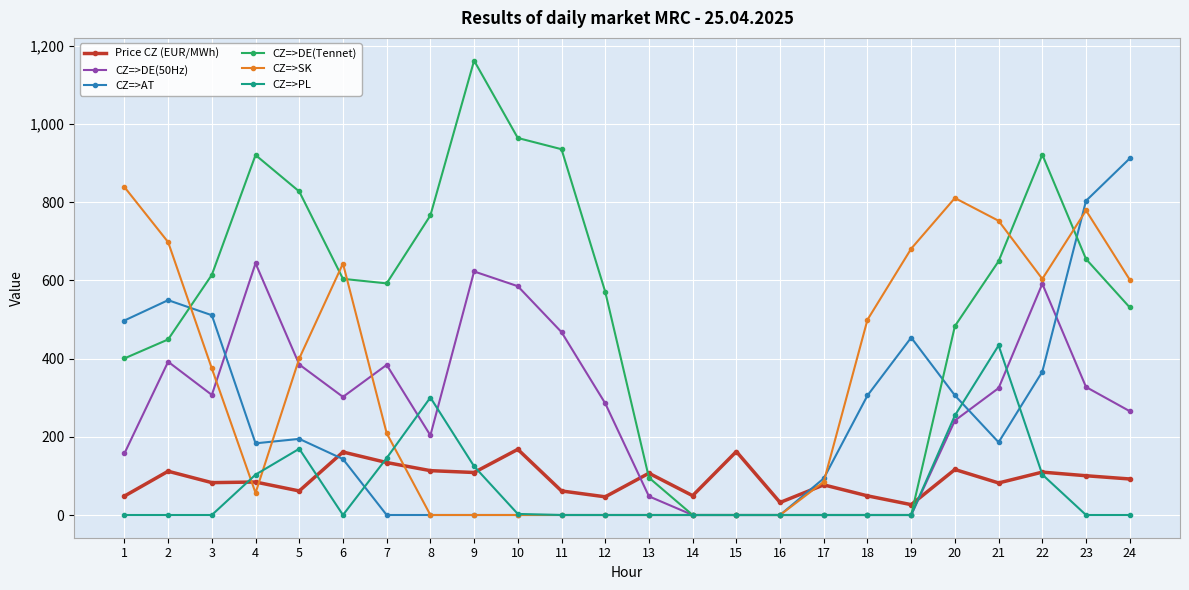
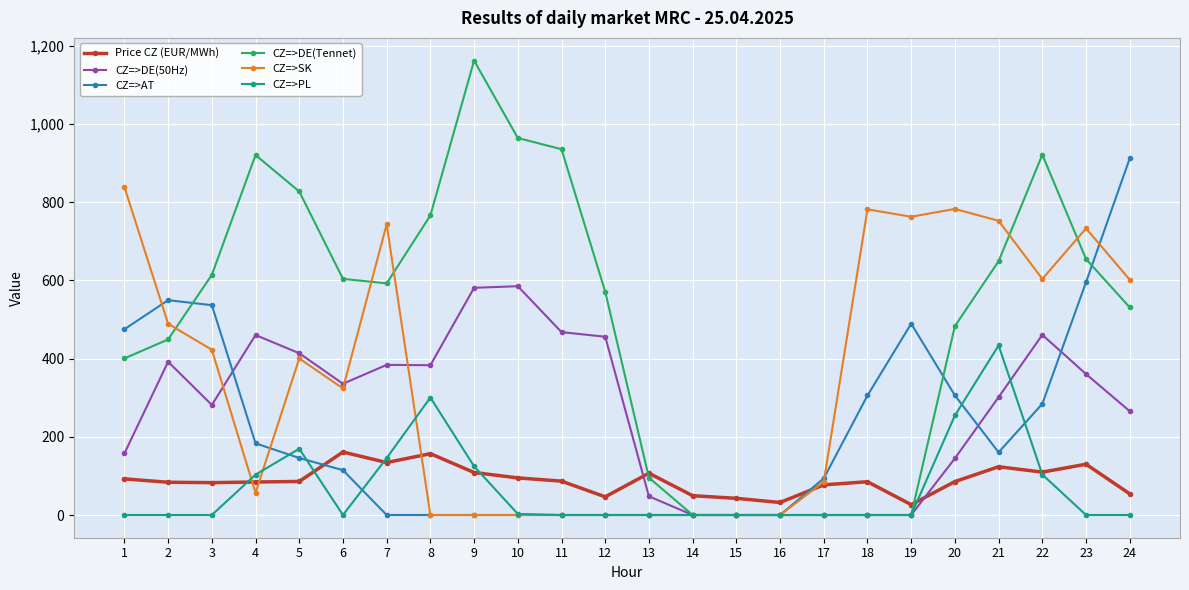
  {
    "Price CZ (EUR/MWh)": {
-     "1": 50,
-     "2": 110,
+     "1": 90,
+     "2": 80,
      "3": 80,
      "4": 80,
-     "5": 60,
+     "5": 90,
      "6": 160,
      "7": 130,
-     "8": 110,
+     "8": 160,
      "9": 110,
-     "10": 170,
-     "11": 60,
+     "10": 90,
+     "11": 90,
      "12": 50,
      "13": 110,
      "14": 50,
-     "15": 160,
+     "15": 40,
      "16": 30,
      "17": 80,
-     "18": 50,
+     "18": 90,
      "19": 30,
-     "20": 120,
-     "21": 80,
-     "23": 100,
-     "24": 90
+     "20": 90,
+     "21": 120,
+     "23": 130,
+     "24": 50
    },
    "CZ=>DE(50Hz)": {
      "1": 160,
      "2": 390,
-     "3": 310,
-     "4": 640,
-     "5": 380,
-     "6": 300,
+     "3": 280,
+     "4": 460,
+     "5": 410,
+     "6": 340,
      "7": 380,
-     "8": 200,
-     "9": 620,
+     "8": 380,
+     "9": 580,
      "10": 580,
      "11": 470,
-     "12": 290,
+     "12": 460,
      "13": 50,
-     "20": 240,
-     "21": 320,
-     "22": 590,
-     "23": 330,
+     "20": 140,
+     "21": 300,
+     "22": 460,
+     "23": 360,
      "24": 270
    },
    "CZ=>AT": {
-     "1": 500,
+     "1": 470,
      "2": 550,
-     "3": 510,
+     "3": 540,
      "4": 180,
-     "5": 190,
-     "6": 140,
+     "5": 150,
+     "6": 110,
      "7": 0,
      "17": 90,
      "18": 310,
-     "19": 450,
+     "19": 490,
      "20": 310,
-     "21": 190,
-     "22": 370,
-     "23": 800,
+     "21": 160,
+     "22": 280,
+     "23": 600,
      "24": 910
    },
    "CZ=>SK": {
      "1": 840,
-     "2": 700,
-     "3": 370,
+     "2": 490,
+     "3": 420,
      "4": 60,
      "5": 400,
-     "6": 640,
-     "7": 210,
+     "6": 320,
+     "7": 740,
      "17": 80,
-     "18": 500,
-     "19": 680,
-     "20": 810,
+     "18": 780,
+     "19": 760,
+     "20": 780,
      "21": 750,
      "22": 600,
-     "23": 780,
+     "23": 730,
      "24": 600
    }
  }
